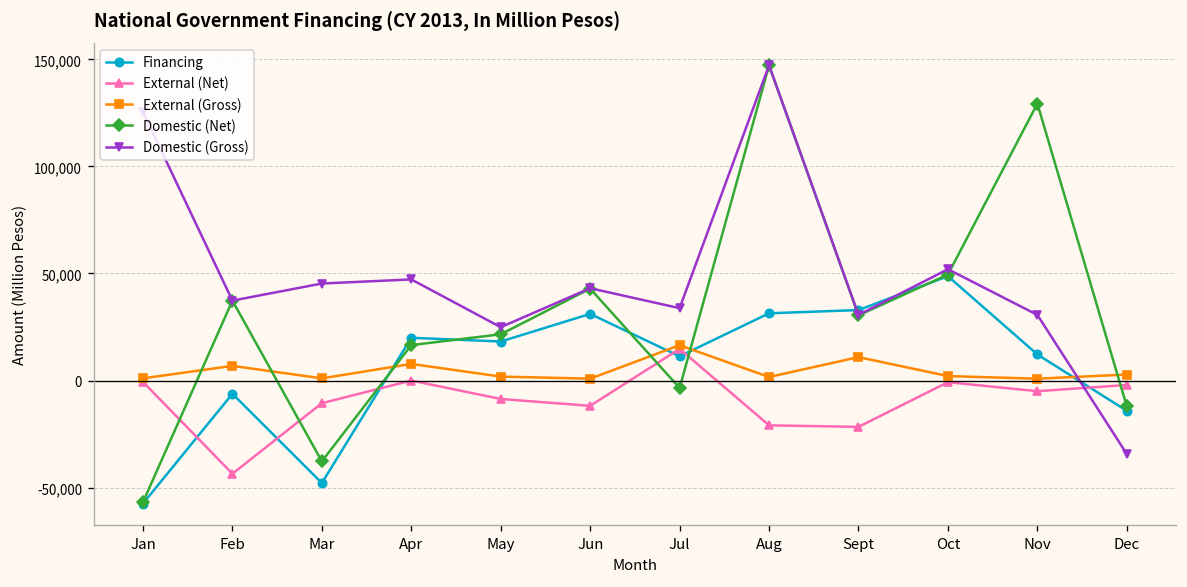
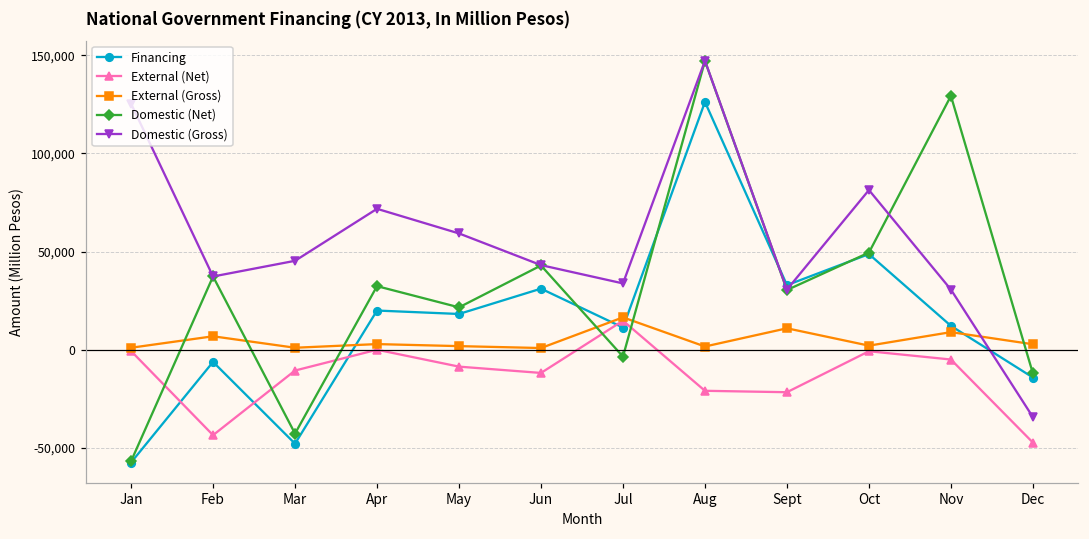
  {
    "Financing": {
      "Feb": "-6,000",
      "Mar": "-48,000",
      "Apr": "20,000",
      "May": "18,000",
      "Jun": "31,000",
      "Jul": "11,000",
-     "Aug": "31,000",
+     "Aug": "126,000",
      "Sept": "33,000",
      "Nov": "12,000",
      "Dec": "-14,000"
    },
    "External (Net)": {
      "Jan": "-1,000",
      "Feb": "-44,000",
      "Mar": "-11,000",
      "Apr": "0",
      "May": "-9,000",
      "Jun": "-12,000",
      "Jul": "15,000",
      "Aug": "-21,000",
      "Sept": "-22,000",
      "Oct": "-1,000",
      "Nov": "-5,000",
-     "Dec": "-2,000"
+     "Dec": "-47,000"
    },
    "External (Gross)": {
      "Jan": "1,000",
      "Feb": "7,000",
      "Mar": "1,000",
-     "Apr": "8,000",
+     "Apr": "3,000",
      "May": "2,000",
      "Jun": "1,000",
      "Jul": "17,000",
      "Aug": "2,000",
      "Sept": "11,000",
      "Oct": "2,000",
-     "Nov": "1,000",
+     "Nov": "9,000",
      "Dec": "3,000"
    },
    "Domestic (Net)": {
-     "Mar": "-38,000",
-     "Apr": "17,000",
+     "Mar": "-43,000",
+     "Apr": "32,000",
      "May": "22,000",
      "Jul": "-3,000",
      "Nov": "129,000",
      "Dec": "-12,000"
    },
    "Domestic (Gross)": {
      "Mar": "45,000",
-     "Apr": "47,000",
-     "May": "25,000",
+     "Apr": "72,000",
+     "May": "59,000",
      "Jul": "34,000",
-     "Oct": "52,000",
+     "Oct": "81,000",
      "Nov": "31,000",
      "Dec": "-34,000"
    }
  }
